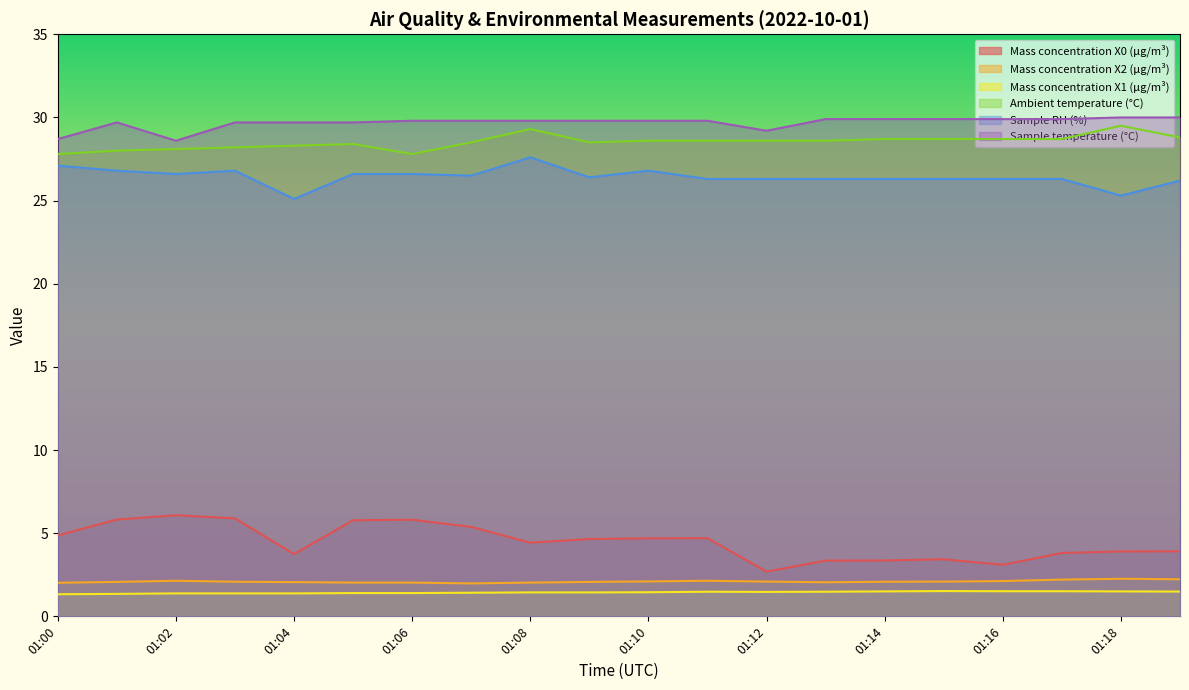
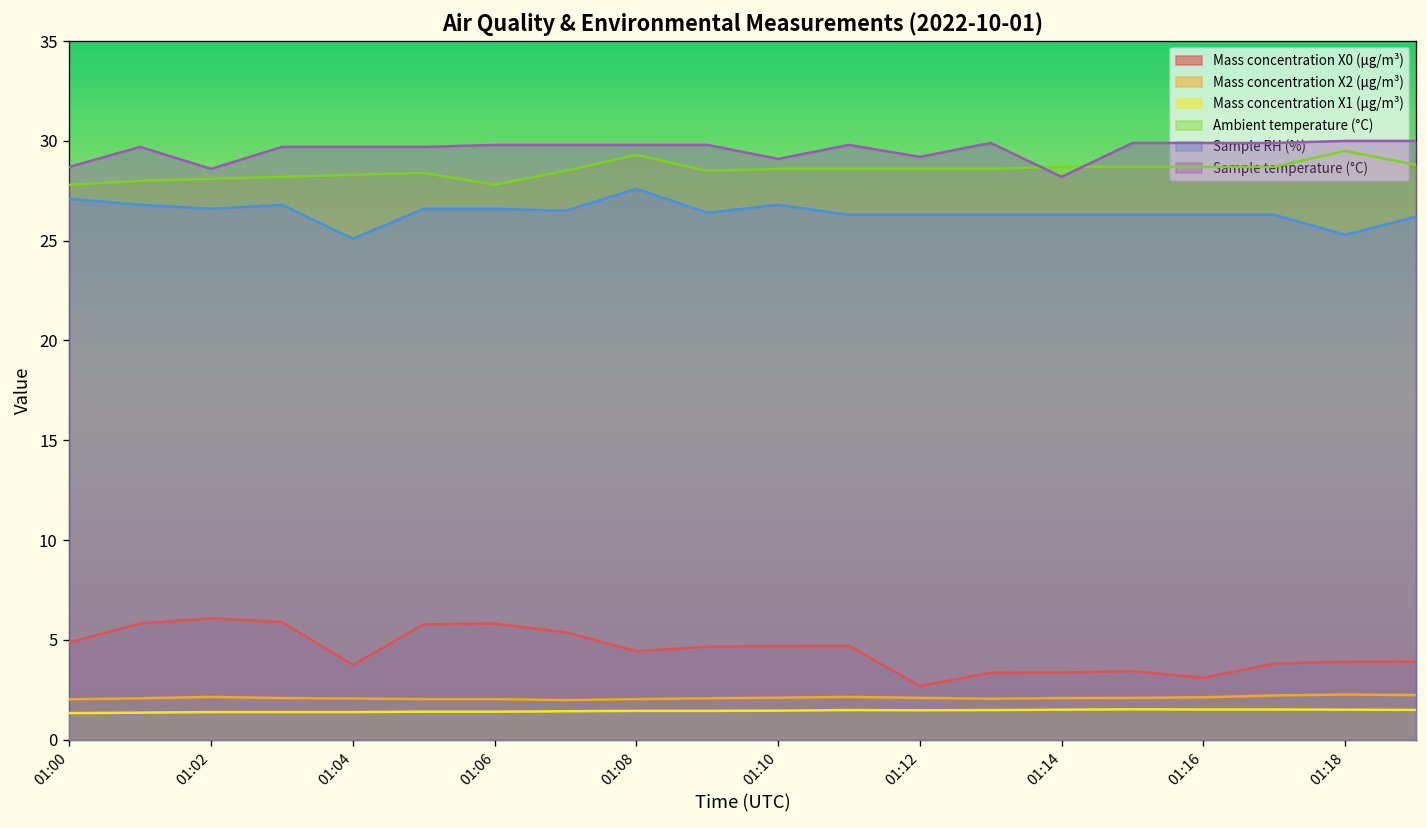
  {
    "Mass concentration X0 (μg/m³)": {
      "01:00": 4.9,
      "01:02": 6.1,
      "01:04": 3.7,
      "01:06": 5.8,
      "01:08": 4.4,
      "01:10": 4.7,
      "01:12": 2.7,
      "01:14": 3.4,
      "01:16": 3.1,
      "01:18": 3.9
    },
    "Ambient temperature (°C)": {
      "01:00": 27.8,
      "01:02": 28.1,
      "01:04": 28.3,
      "01:06": 27.8,
      "01:08": 29.3,
      "01:10": 28.6,
      "01:12": 28.6,
      "01:14": 28.7
    },
    "Sample RH (%)": {
      "01:00": 27.1,
      "01:02": 26.6,
      "01:04": 25.1,
      "01:06": 26.6,
      "01:08": 27.6,
      "01:10": 26.8,
      "01:12": 26.3,
      "01:14": 26.3,
      "01:16": 26.3,
      "01:18": 25.3
    },
    "Sample temperature (°C)": {
      "01:00": 28.7,
      "01:02": 28.6,
      "01:04": 29.7,
      "01:06": 29.8,
      "01:08": 29.8,
-     "01:10": 29.8,
+     "01:10": 29.1,
      "01:12": 29.2,
-     "01:14": 29.9
+     "01:14": 28.2
    }
  }
